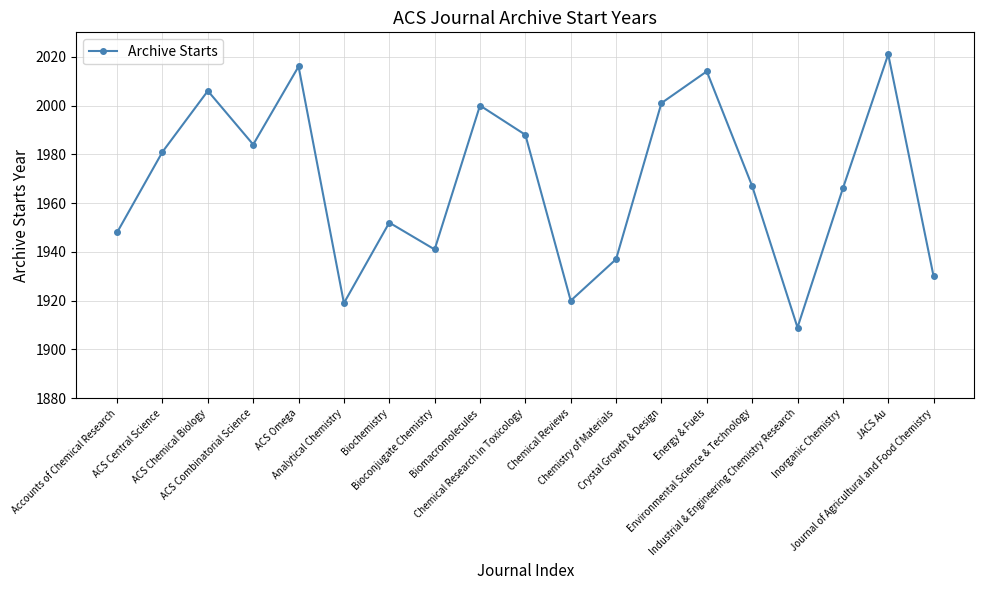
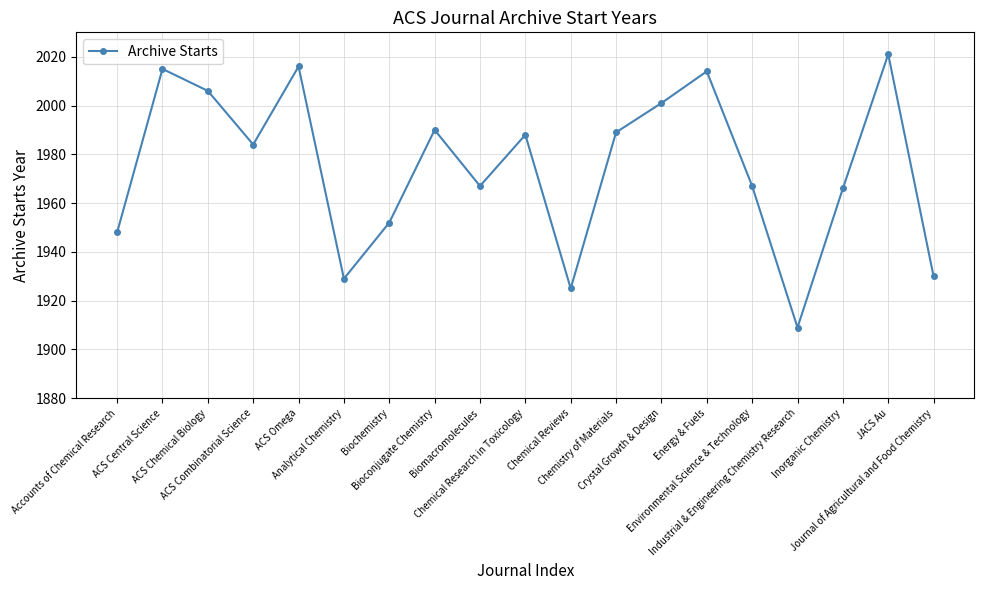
  {
    "Accounts of Chemical Research": 1948,
-   "ACS Central Science": 1981,
+   "ACS Central Science": 2015,
    "ACS Chemical Biology": 2006,
    "ACS Combinatorial Science": 1984,
    "ACS Omega": 2016,
-   "Analytical Chemistry": 1919,
+   "Analytical Chemistry": 1929,
    "Biochemistry": 1952,
-   "Bioconjugate Chemistry": 1941,
-   "Biomacromolecules": 2000,
+   "Bioconjugate Chemistry": 1990,
+   "Biomacromolecules": 1967,
    "Chemical Research in Toxicology": 1988,
-   "Chemical Reviews": 1920,
-   "Chemistry of Materials": 1937,
+   "Chemical Reviews": 1925,
+   "Chemistry of Materials": 1989,
    "Crystal Growth & Design": 2001,
    "Energy & Fuels": 2014,
    "Environmental Science & Technology": 1967,
    "Industrial & Engineering Chemistry Research": 1909,
    "Inorganic Chemistry": 1966,
    "JACS Au": 2021,
    "Journal of Agricultural and Food Chemistry": 1930
  }
